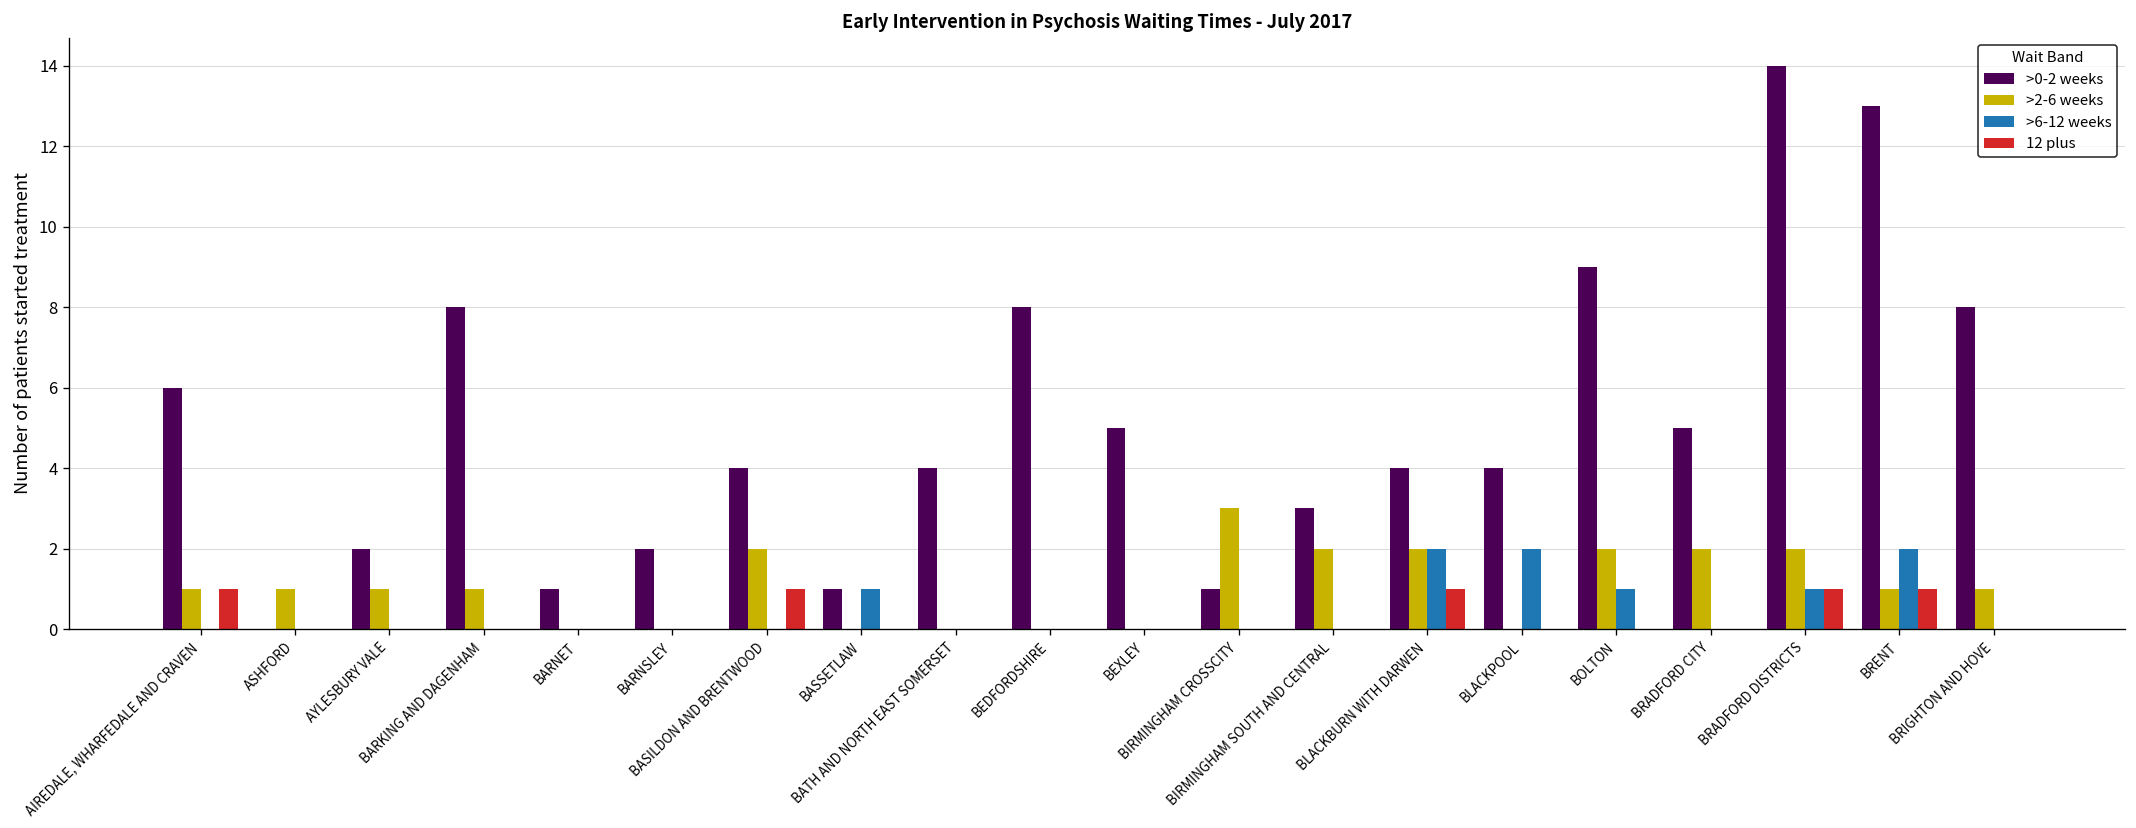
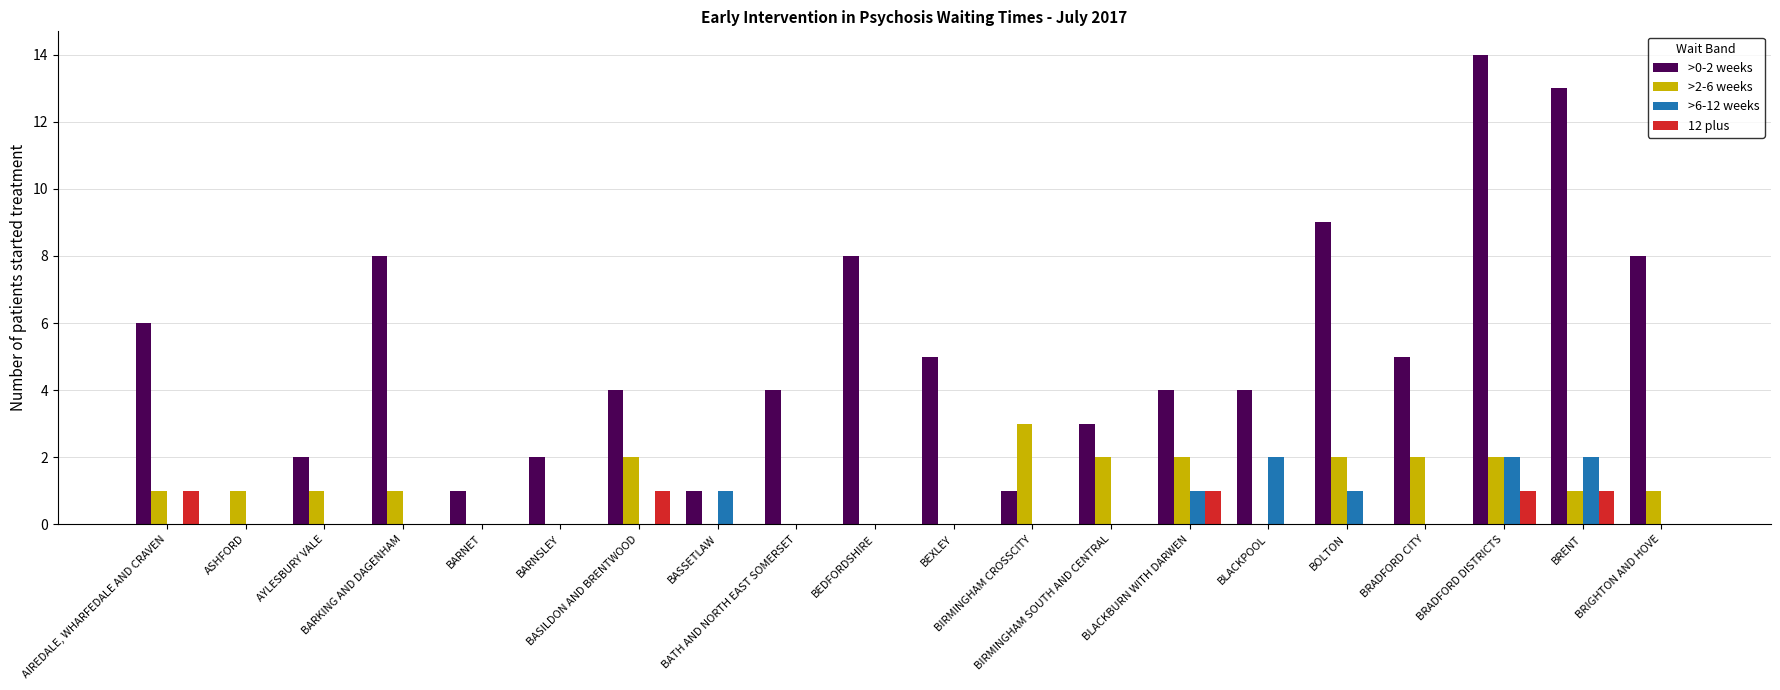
  {
    ">0-2 weeks": {
      "AIREDALE, WHARFEDALE AND CRAVEN": 6,
      "ASHFORD": 0,
      "AYLESBURY VALE": 2,
      "BARKING AND DAGENHAM": 8,
      "BARNET": 1,
      "BARNSLEY": 2,
      "BASILDON AND BRENTWOOD": 4,
      "BASSETLAW": 1,
      "BATH AND NORTH EAST SOMERSET": 4,
      "BEDFORDSHIRE": 8,
      "BEXLEY": 5,
      "BIRMINGHAM CROSSCITY": 1,
      "BIRMINGHAM SOUTH AND CENTRAL": 3,
      "BLACKBURN WITH DARWEN": 4,
      "BLACKPOOL": 4,
      "BOLTON": 9,
      "BRADFORD CITY": 5,
      "BRADFORD DISTRICTS": 14,
      "BRENT": 13,
      "BRIGHTON AND HOVE": 8
    },
    ">2-6 weeks": {
      "AIREDALE, WHARFEDALE AND CRAVEN": 1,
      "ASHFORD": 1,
      "AYLESBURY VALE": 1,
      "BARKING AND DAGENHAM": 1,
      "BARNET": 0,
      "BARNSLEY": 0,
      "BASILDON AND BRENTWOOD": 2,
      "BASSETLAW": 0,
      "BATH AND NORTH EAST SOMERSET": 0,
      "BEDFORDSHIRE": 0,
      "BEXLEY": 0,
      "BIRMINGHAM CROSSCITY": 3,
      "BIRMINGHAM SOUTH AND CENTRAL": 2,
      "BLACKBURN WITH DARWEN": 2,
      "BLACKPOOL": 0,
      "BOLTON": 2,
      "BRADFORD CITY": 2,
      "BRADFORD DISTRICTS": 2,
      "BRENT": 1,
      "BRIGHTON AND HOVE": 1
    },
    ">6-12 weeks": {
      "AIREDALE, WHARFEDALE AND CRAVEN": 0,
      "ASHFORD": 0,
      "AYLESBURY VALE": 0,
      "BARKING AND DAGENHAM": 0,
      "BARNET": 0,
      "BARNSLEY": 0,
      "BASILDON AND BRENTWOOD": 0,
      "BASSETLAW": 1,
      "BATH AND NORTH EAST SOMERSET": 0,
      "BEDFORDSHIRE": 0,
      "BEXLEY": 0,
      "BIRMINGHAM CROSSCITY": 0,
      "BIRMINGHAM SOUTH AND CENTRAL": 0,
-     "BLACKBURN WITH DARWEN": 2,
+     "BLACKBURN WITH DARWEN": 1,
      "BLACKPOOL": 2,
      "BOLTON": 1,
      "BRADFORD CITY": 0,
-     "BRADFORD DISTRICTS": 1,
+     "BRADFORD DISTRICTS": 2,
      "BRENT": 2,
      "BRIGHTON AND HOVE": 0
    },
    "12 plus": {
      "AIREDALE, WHARFEDALE AND CRAVEN": 1,
      "ASHFORD": 0,
      "AYLESBURY VALE": 0,
      "BARKING AND DAGENHAM": 0,
      "BARNET": 0,
      "BARNSLEY": 0,
      "BASILDON AND BRENTWOOD": 1,
      "BASSETLAW": 0,
      "BATH AND NORTH EAST SOMERSET": 0,
      "BEDFORDSHIRE": 0,
      "BEXLEY": 0,
      "BIRMINGHAM CROSSCITY": 0,
      "BIRMINGHAM SOUTH AND CENTRAL": 0,
      "BLACKBURN WITH DARWEN": 1,
      "BLACKPOOL": 0,
      "BOLTON": 0,
      "BRADFORD CITY": 0,
      "BRADFORD DISTRICTS": 1,
      "BRENT": 1,
      "BRIGHTON AND HOVE": 0
    }
  }
